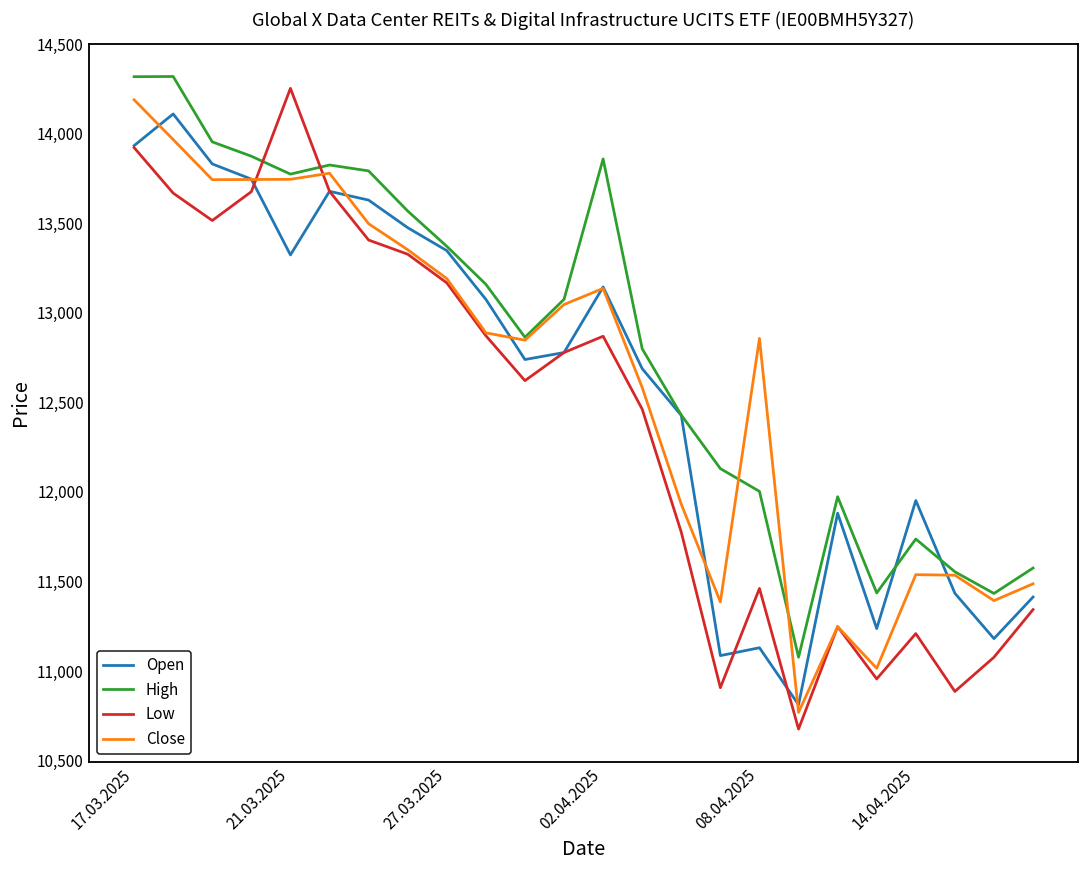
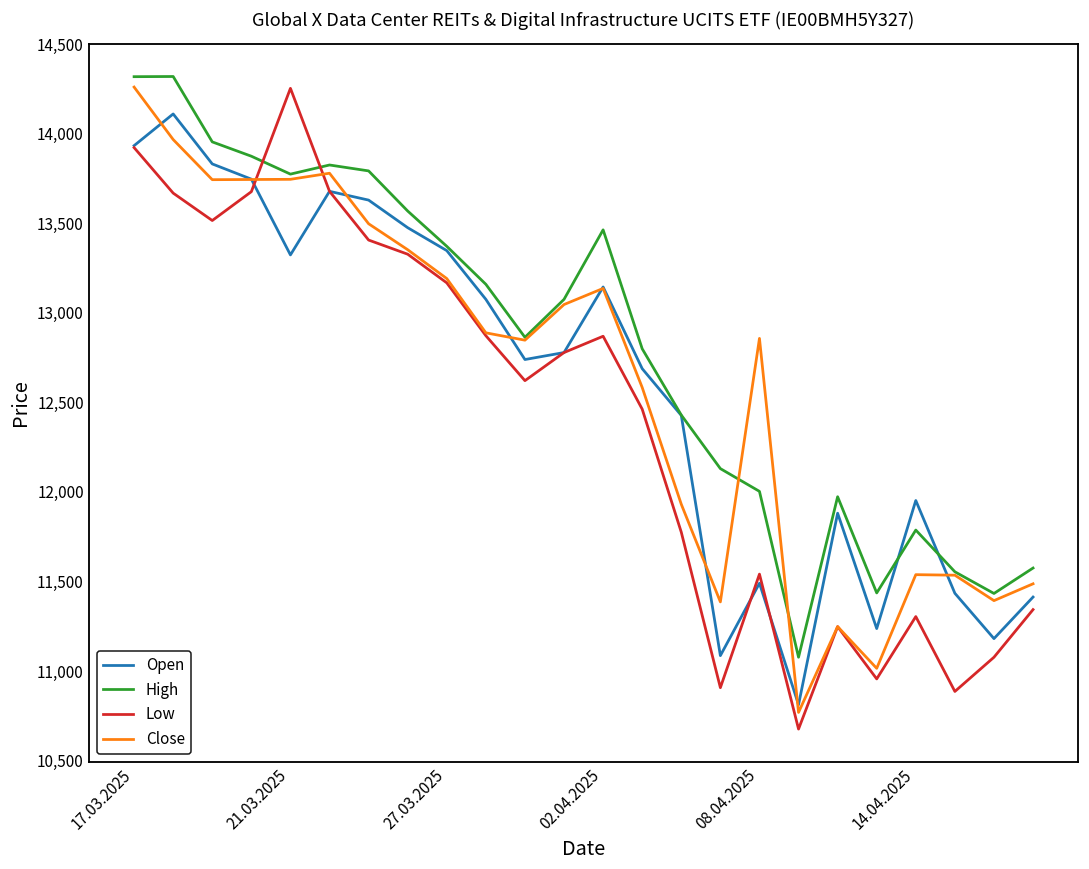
  {
    "Open": {
      "21.03.2025": "13,320",
      "27.03.2025": "13,350",
-     "08.04.2025": "11,130",
+     "08.04.2025": "11,490",
      "14.04.2025": "11,950"
    },
    "High": {
      "17.03.2025": "14,320",
      "21.03.2025": "13,770",
      "27.03.2025": "13,370",
-     "02.04.2025": "13,860",
+     "02.04.2025": "13,460",
      "08.04.2025": "12,000",
-     "14.04.2025": "11,740"
+     "14.04.2025": "11,790"
    },
    "Low": {
      "21.03.2025": "14,250",
      "27.03.2025": "13,170",
      "02.04.2025": "12,870",
-     "08.04.2025": "11,460",
-     "14.04.2025": "11,210"
+     "08.04.2025": "11,540",
+     "14.04.2025": "11,300"
    },
    "Close": {
-     "17.03.2025": "14,190",
+     "17.03.2025": "14,260",
      "21.03.2025": "13,750",
      "27.03.2025": "13,190",
      "08.04.2025": "12,860",
      "14.04.2025": "11,540"
    }
  }
